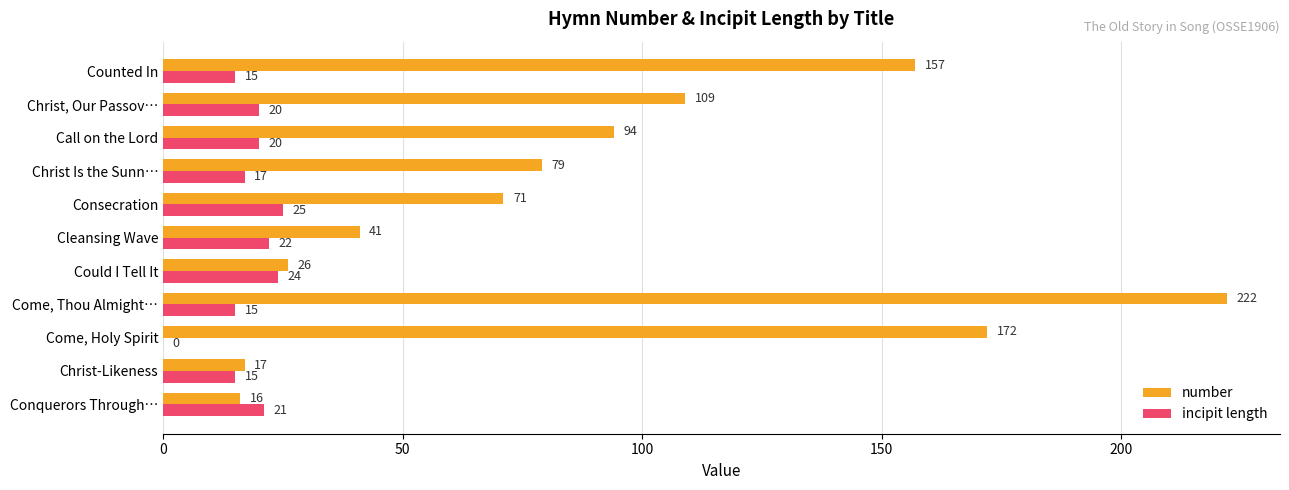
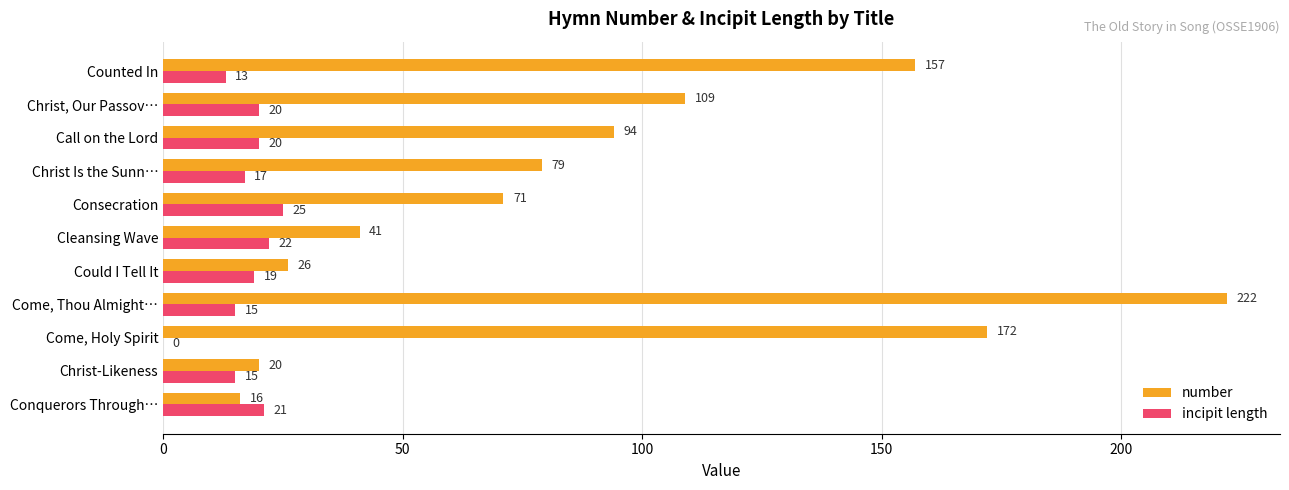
  {
    "number": {
      "Counted In": 157,
      "Christ, Our Passov…": 109,
      "Call on the Lord": 94,
      "Christ Is the Sunn…": 79,
      "Consecration": 71,
      "Cleansing Wave": 41,
      "Could I Tell It": 26,
      "Come, Thou Almight…": 222,
      "Come, Holy Spirit": 172,
-     "Christ-Likeness": 17,
+     "Christ-Likeness": 20,
      "Conquerors Through…": 16
    },
    "incipit length": {
-     "Counted In": 15,
+     "Counted In": 13,
      "Christ, Our Passov…": 20,
      "Call on the Lord": 20,
      "Christ Is the Sunn…": 17,
      "Consecration": 25,
      "Cleansing Wave": 22,
-     "Could I Tell It": 24,
+     "Could I Tell It": 19,
      "Come, Thou Almight…": 15,
      "Come, Holy Spirit": 0,
      "Christ-Likeness": 15,
      "Conquerors Through…": 21
    }
  }
